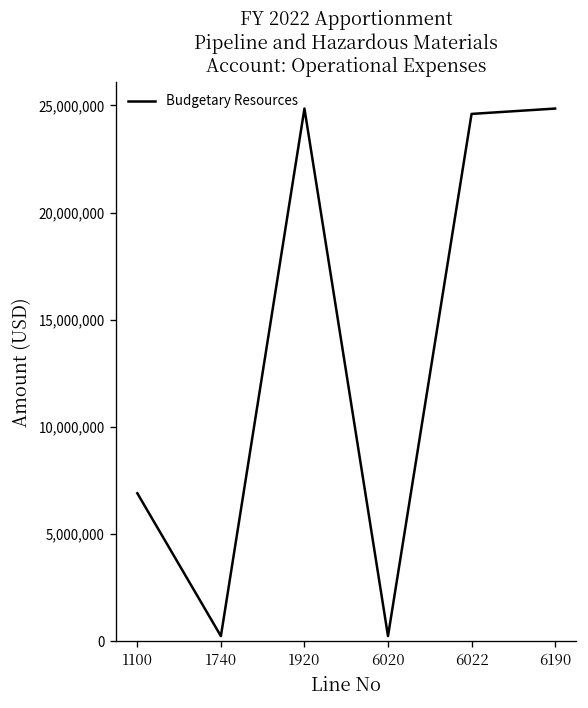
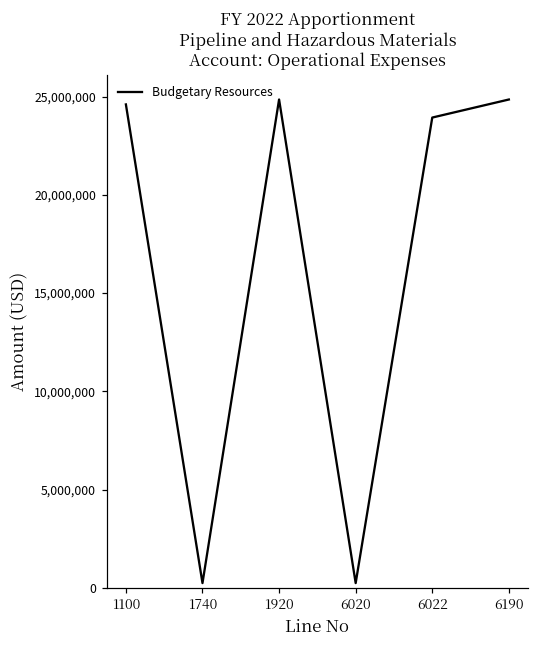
  {
-   "1100": "6,900,000",
+   "1100": "24,600,000",
    "1740": "300,000",
    "1920": "24,900,000",
    "6020": "300,000",
-   "6022": "24,600,000",
+   "6022": "23,900,000",
    "6190": "24,900,000"
  }
